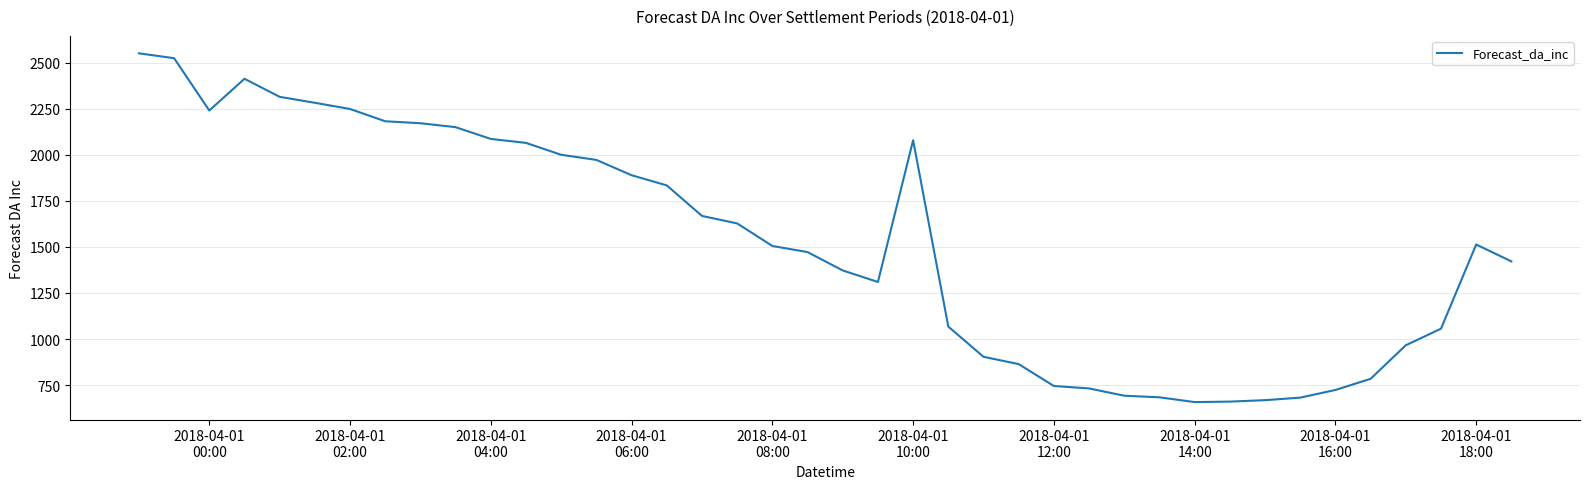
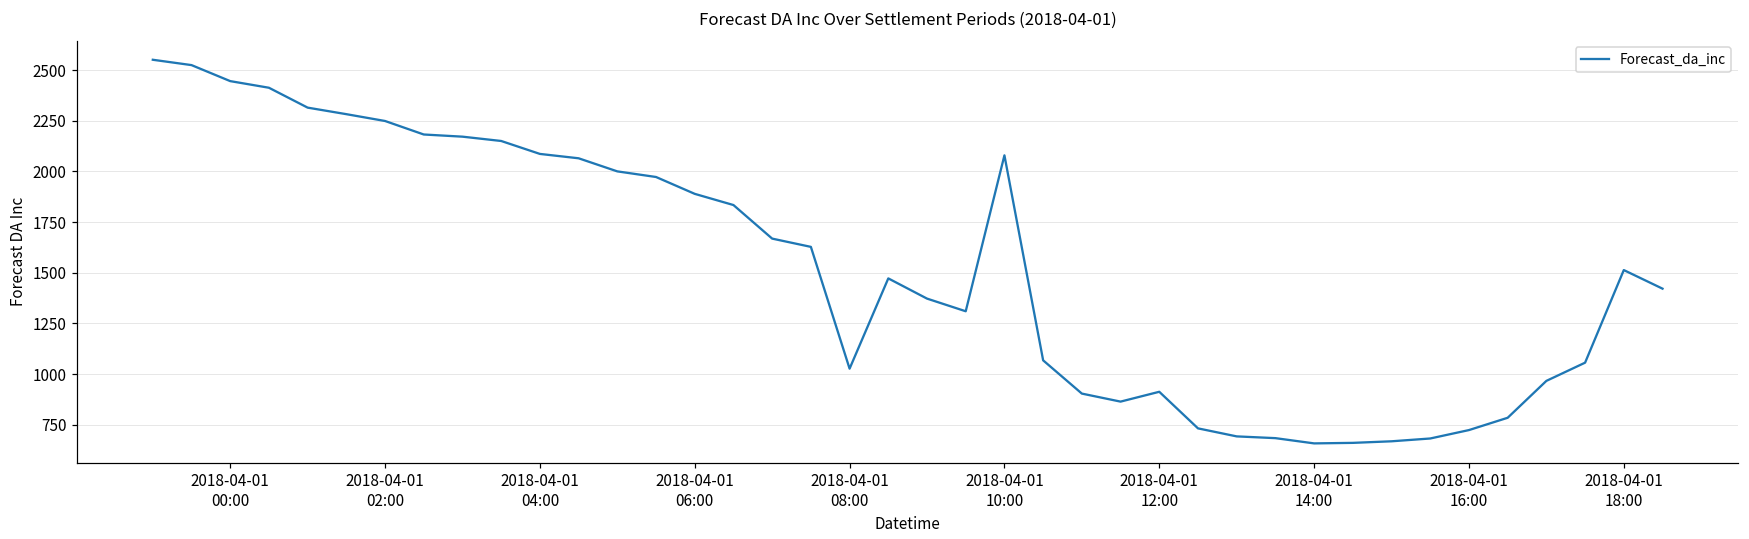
  {
-   "2018-04-01 00:00": 2240,
+   "2018-04-01 00:00": 2450,
    "2018-04-01 02:00": 2250,
    "2018-04-01 04:00": 2090,
    "2018-04-01 06:00": 1890,
-   "2018-04-01 08:00": 1510,
+   "2018-04-01 08:00": 1030,
    "2018-04-01 10:00": 2080,
-   "2018-04-01 12:00": 750,
+   "2018-04-01 12:00": 910,
    "2018-04-01 14:00": 660,
    "2018-04-01 16:00": 720,
    "2018-04-01 18:00": 1510
  }
